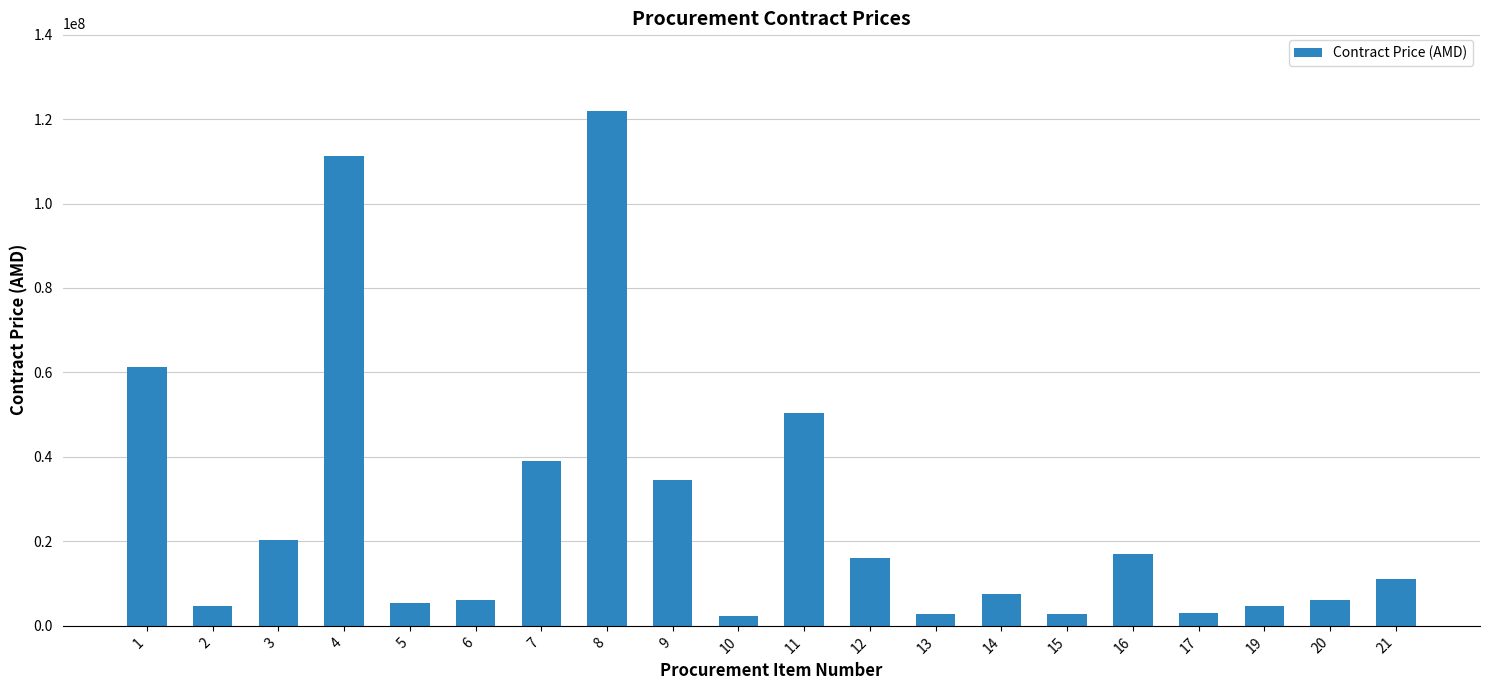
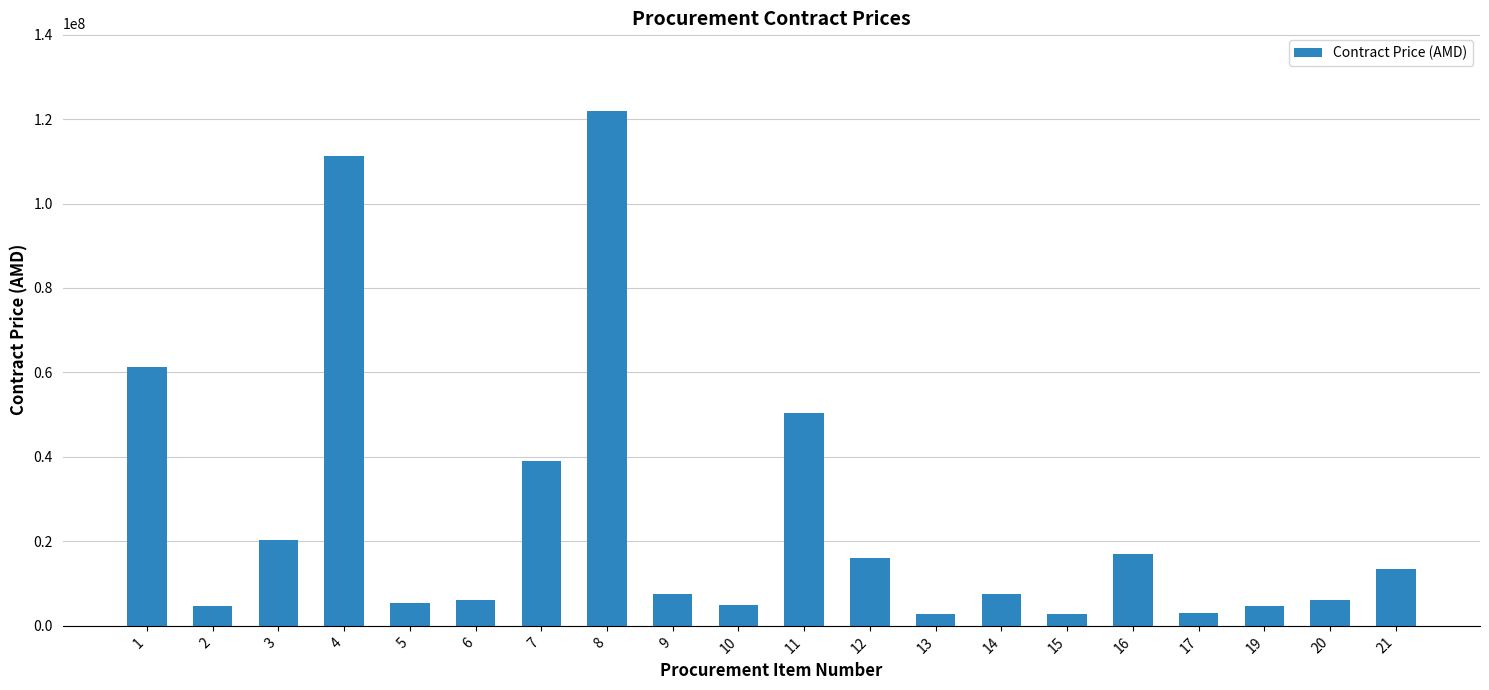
  {
    "1": 61000000,
    "2": 5000000,
    "3": 20000000,
    "4": 111000000,
    "5": 6000000,
    "6": 6000000,
    "7": 39000000,
    "8": 122000000,
-   "9": 35000000,
-   "10": 2000000,
+   "9": 8000000,
+   "10": 5000000,
    "11": 50000000,
    "12": 16000000,
    "13": 3000000,
    "14": 8000000,
    "15": 3000000,
    "16": 17000000,
    "17": 3000000,
    "19": 5000000,
    "20": 6000000,
-   "21": 11000000
+   "21": 13000000
  }
